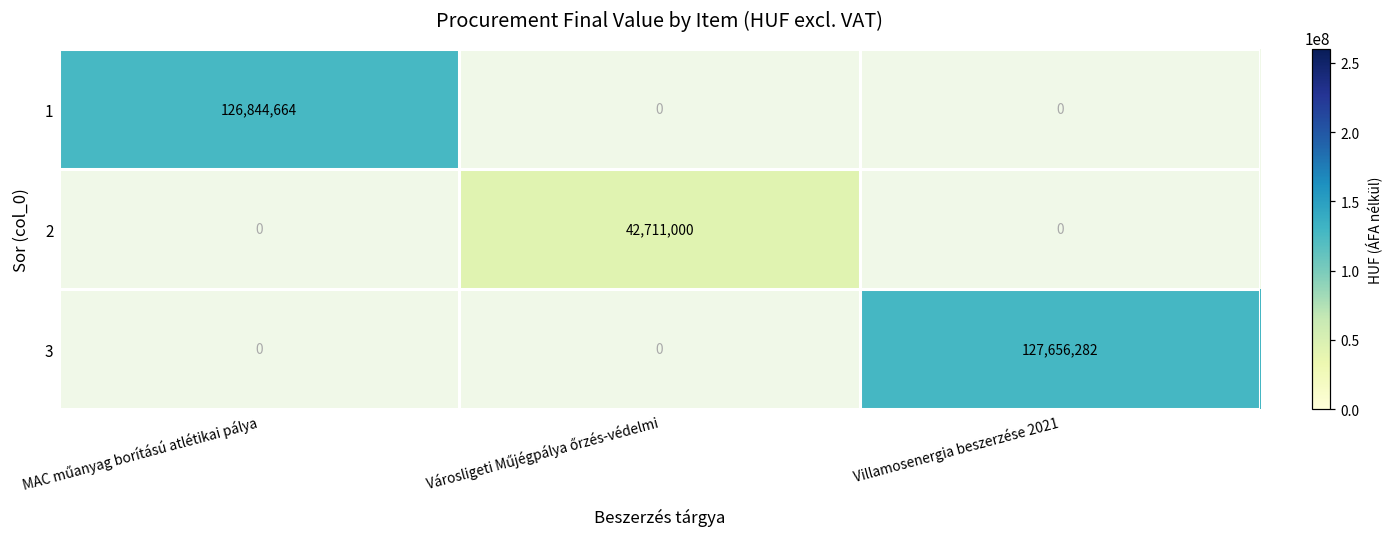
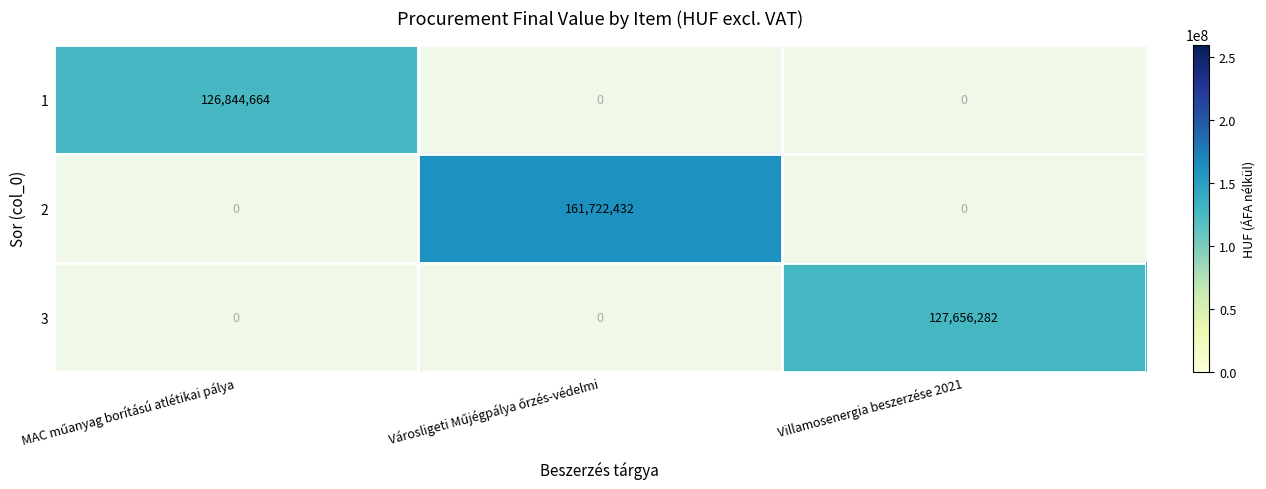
  {
    "1": {
      "MAC műanyag borítású atlétikai pálya": "126,844,664",
      "Városligeti Műjégpálya őrzés-védelmi": "0",
      "Villamosenergia beszerzése 2021": "0"
    },
    "2": {
      "MAC műanyag borítású atlétikai pálya": "0",
-     "Városligeti Műjégpálya őrzés-védelmi": "42,711,000",
+     "Városligeti Műjégpálya őrzés-védelmi": "161,722,432",
      "Villamosenergia beszerzése 2021": "0"
    },
    "3": {
      "MAC műanyag borítású atlétikai pálya": "0",
      "Városligeti Műjégpálya őrzés-védelmi": "0",
      "Villamosenergia beszerzése 2021": "127,656,282"
    }
  }
